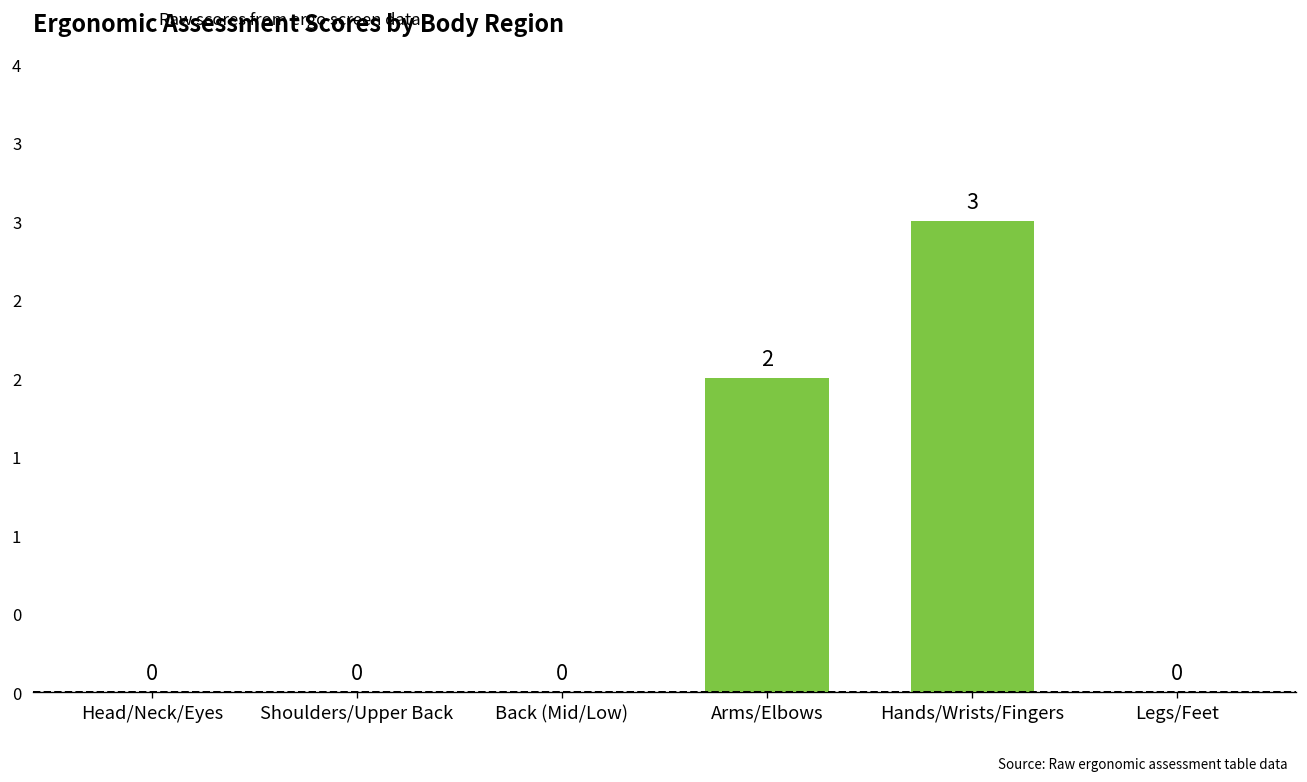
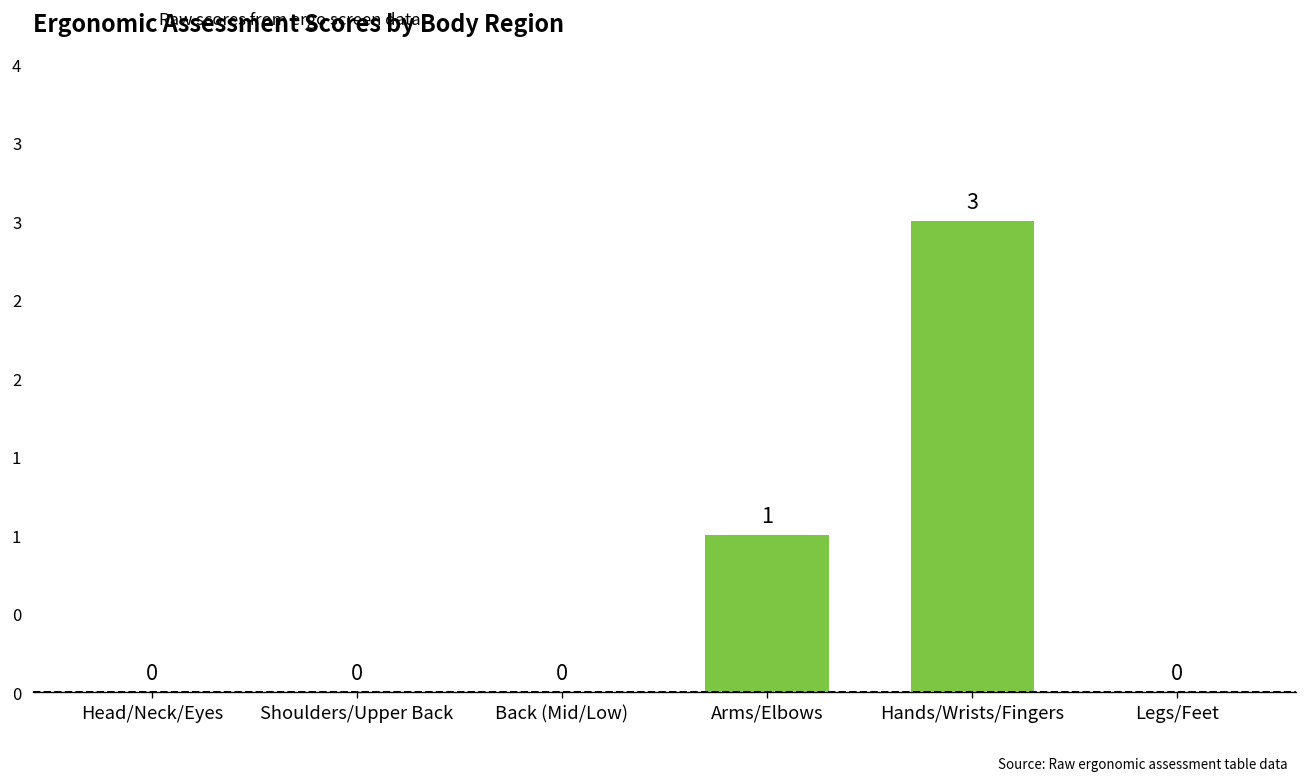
  {
    "Head/Neck/Eyes": 0,
    "Shoulders/Upper Back": 0,
    "Back (Mid/Low)": 0,
-   "Arms/Elbows": 2,
+   "Arms/Elbows": 1,
    "Hands/Wrists/Fingers": 3,
    "Legs/Feet": 0
  }
